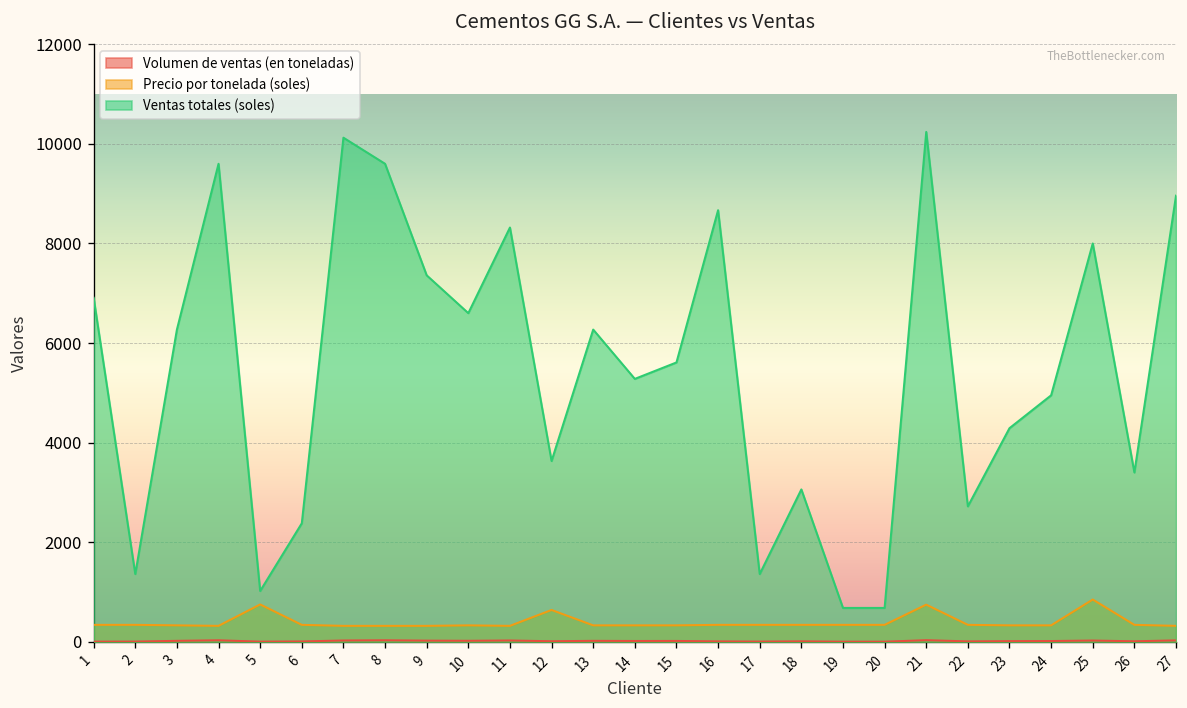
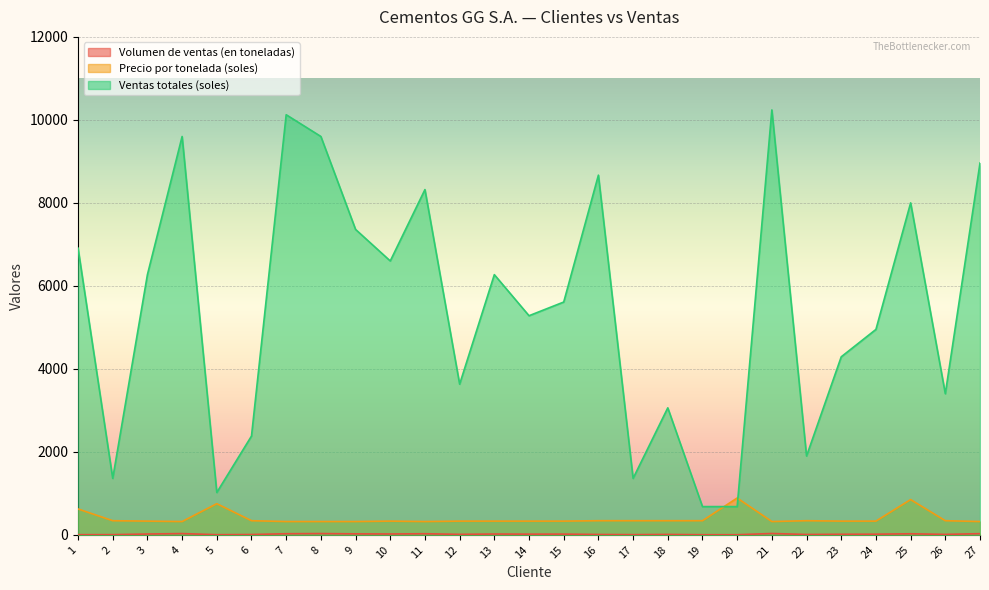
  {
    "Volumen de ventas (en toneladas)": {
      "1": 0,
      "2": 0,
      "3": 0,
      "4": 0,
      "5": 0,
      "6": 0,
      "7": 0,
      "8": 0,
      "9": 0,
      "10": 0,
      "11": 0,
      "12": 0,
      "13": 0,
      "14": 0,
      "15": 0,
      "16": 0,
      "17": 0,
      "18": 0,
      "19": 0,
      "20": 0,
      "21": 0,
      "22": 0,
      "23": 0,
      "24": 0,
      "25": 0,
      "26": 0,
      "27": 0
    },
    "Precio por tonelada (soles)": {
-     "1": 300,
+     "1": 600,
      "2": 300,
      "3": 300,
      "4": 300,
      "5": 800,
      "6": 300,
      "7": 300,
      "8": 300,
      "9": 300,
      "10": 300,
      "11": 300,
-     "12": 600,
+     "12": 300,
      "13": 300,
      "14": 300,
      "15": 300,
      "16": 300,
      "17": 300,
      "18": 300,
      "19": 300,
-     "20": 300,
-     "21": 700,
+     "20": 900,
+     "21": 300,
      "22": 300,
      "23": 300,
      "24": 300,
      "25": 800,
      "26": 300,
      "27": 300
    },
    "Ventas totales (soles)": {
      "1": 6900,
      "2": 1400,
      "3": 6300,
      "4": 9600,
      "5": 1000,
      "6": 2400,
      "7": 10100,
      "8": 9600,
      "9": 7400,
      "10": 6600,
      "11": 8300,
      "12": 3600,
      "13": 6300,
      "14": 5300,
      "15": 5600,
      "16": 8700,
      "17": 1400,
      "18": 3100,
      "19": 700,
      "20": 700,
      "21": 10200,
-     "22": 2700,
+     "22": 1900,
      "23": 4300,
      "24": 5000,
      "25": 8000,
      "26": 3400,
      "27": 9000
    }
  }
